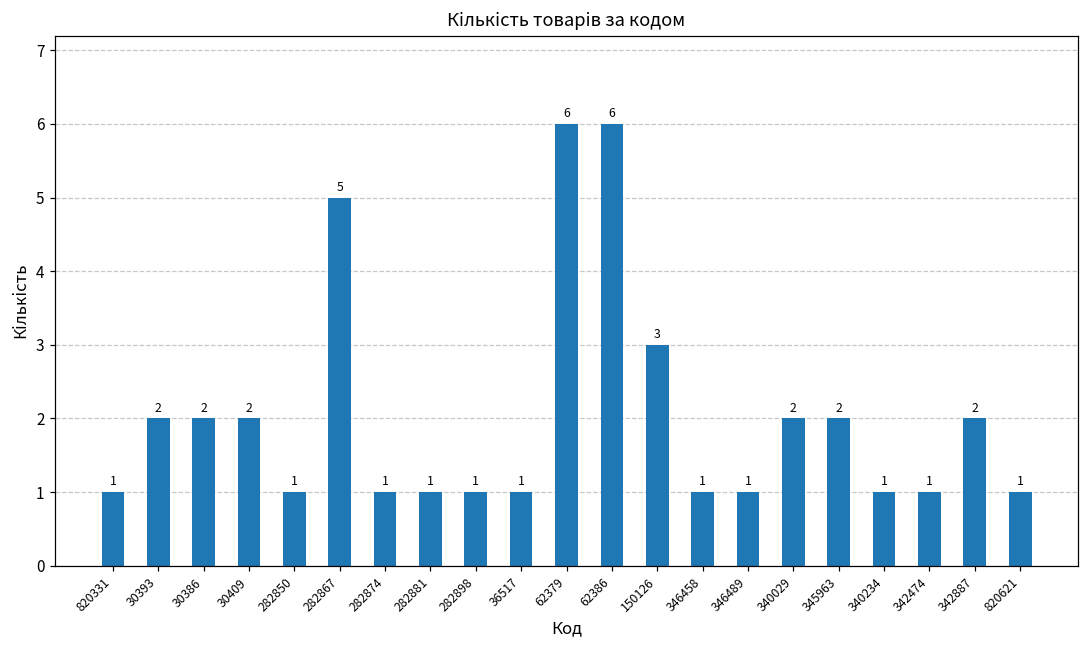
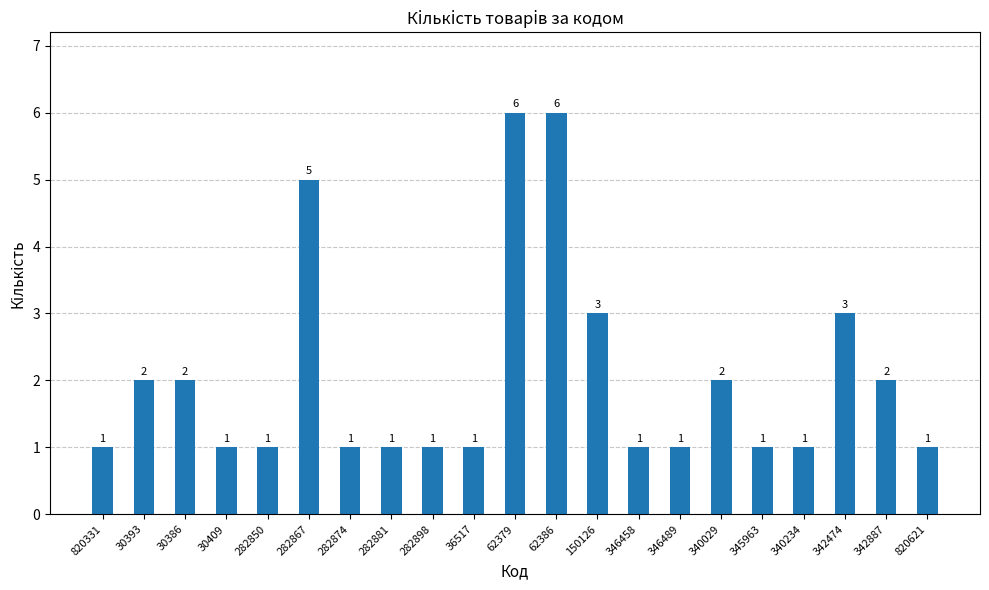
  {
    "820331": 1,
    "30393": 2,
    "30386": 2,
-   "30409": 2,
+   "30409": 1,
    "282850": 1,
    "282867": 5,
    "282874": 1,
    "282881": 1,
    "282898": 1,
    "36517": 1,
    "62379": 6,
    "62386": 6,
    "150126": 3,
    "346458": 1,
    "346489": 1,
    "340029": 2,
-   "345963": 2,
+   "345963": 1,
    "340234": 1,
-   "342474": 1,
+   "342474": 3,
    "342887": 2,
    "820621": 1
  }
